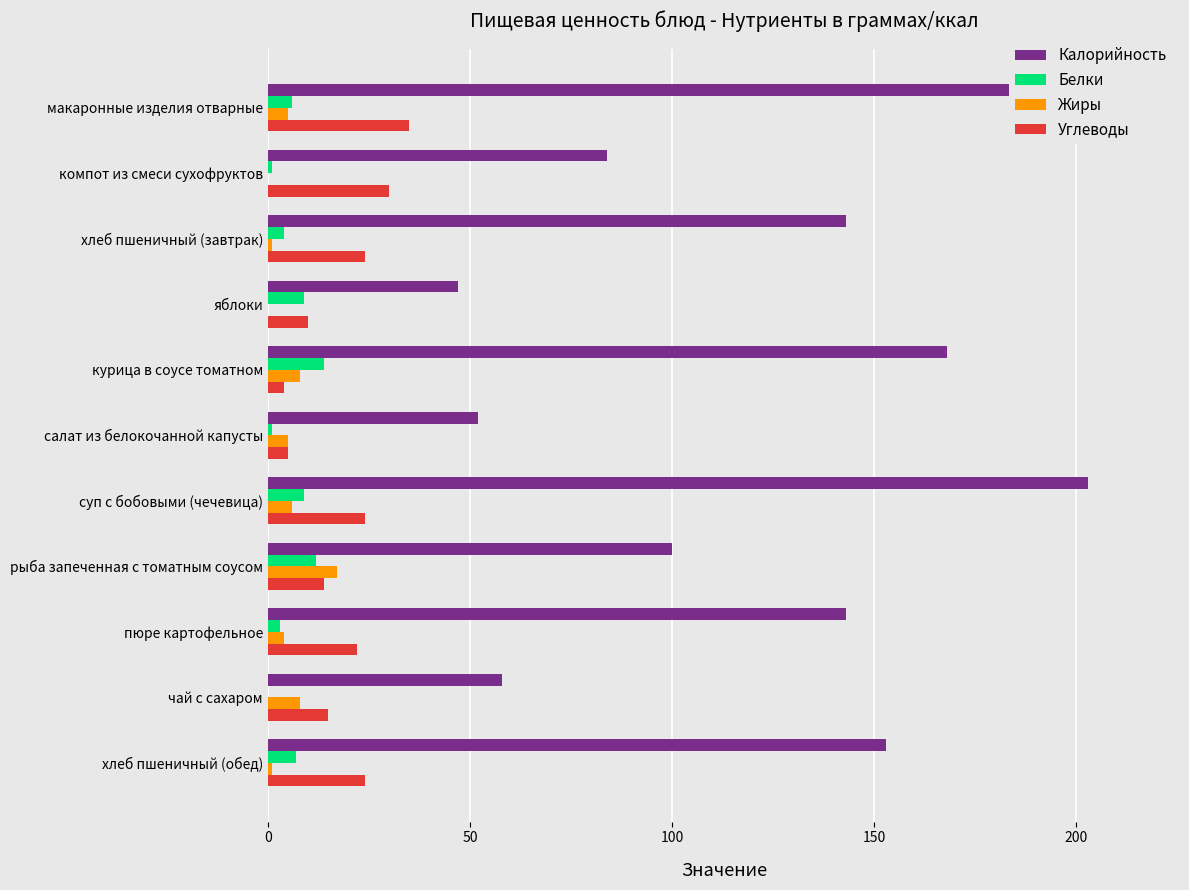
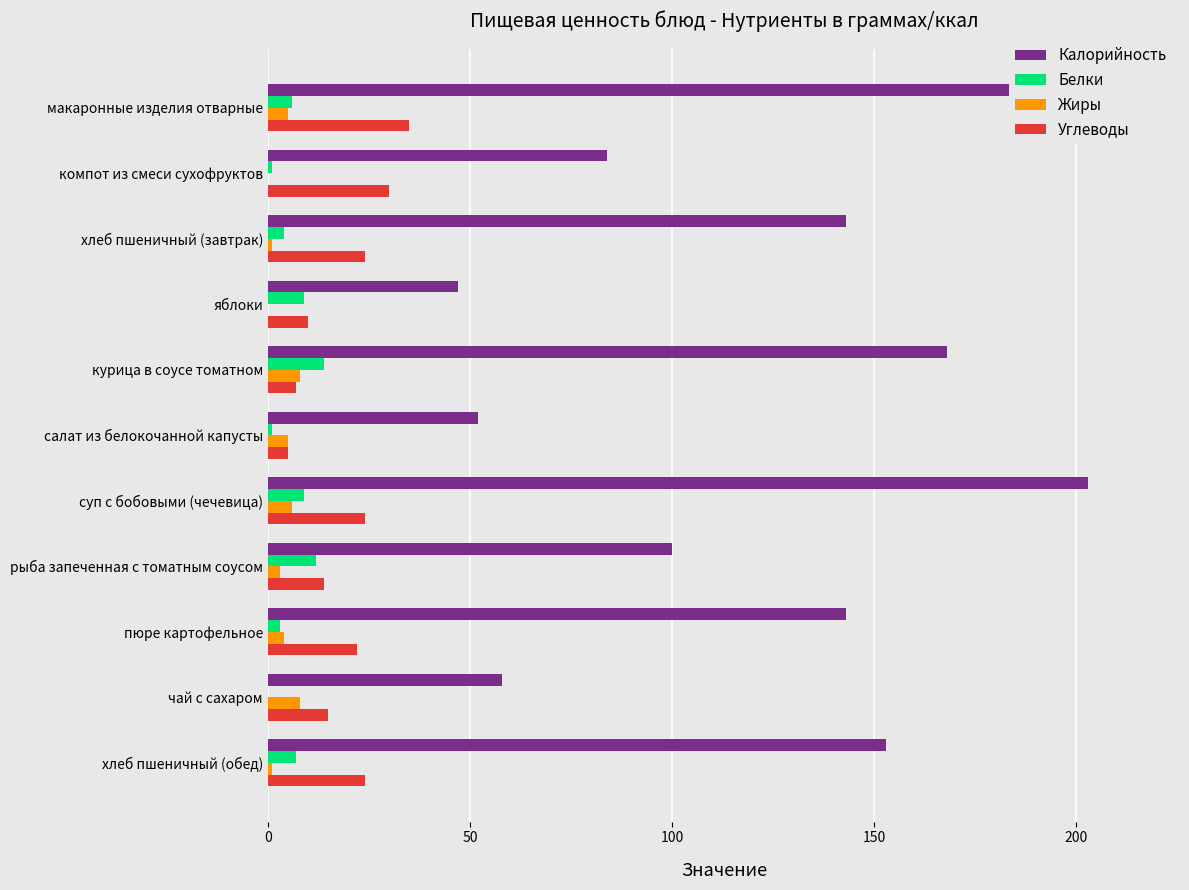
  {
    "Калорийность": {
      "компот из смеси сухофруктов": 84,
      "хлеб пшеничный (завтрак)": 143,
      "яблоки": 47,
      "курица в соусе томатном": 168,
      "салат из белокочанной капусты": 52,
      "суп с бобовыми (чечевица)": 203,
      "рыба запеченная с томатным соусом": 100,
      "пюре картофельное": 143,
      "чай с сахаром": 58,
      "хлеб пшеничный (обед)": 153
    },
    "Белки": {
      "макаронные изделия отварные": 6,
      "компот из смеси сухофруктов": 1,
      "хлеб пшеничный (завтрак)": 4,
      "яблоки": 9,
      "курица в соусе томатном": 14,
      "салат из белокочанной капусты": 1,
      "суп с бобовыми (чечевица)": 9,
      "рыба запеченная с томатным соусом": 12,
      "пюре картофельное": 3,
      "чай с сахаром": 0,
      "хлеб пшеничный (обед)": 7
    },
    "Жиры": {
      "макаронные изделия отварные": 5,
      "компот из смеси сухофруктов": 0,
      "хлеб пшеничный (завтрак)": 1,
      "яблоки": 0,
      "курица в соусе томатном": 8,
      "салат из белокочанной капусты": 5,
      "суп с бобовыми (чечевица)": 6,
-     "рыба запеченная с томатным соусом": 17,
+     "рыба запеченная с томатным соусом": 3,
      "пюре картофельное": 4,
      "чай с сахаром": 8,
      "хлеб пшеничный (обед)": 1
    },
    "Углеводы": {
      "макаронные изделия отварные": 35,
      "компот из смеси сухофруктов": 30,
      "хлеб пшеничный (завтрак)": 24,
      "яблоки": 10,
-     "курица в соусе томатном": 4,
+     "курица в соусе томатном": 7,
      "салат из белокочанной капусты": 5,
      "суп с бобовыми (чечевица)": 24,
      "рыба запеченная с томатным соусом": 14,
      "пюре картофельное": 22,
      "чай с сахаром": 15,
      "хлеб пшеничный (обед)": 24
    }
  }
